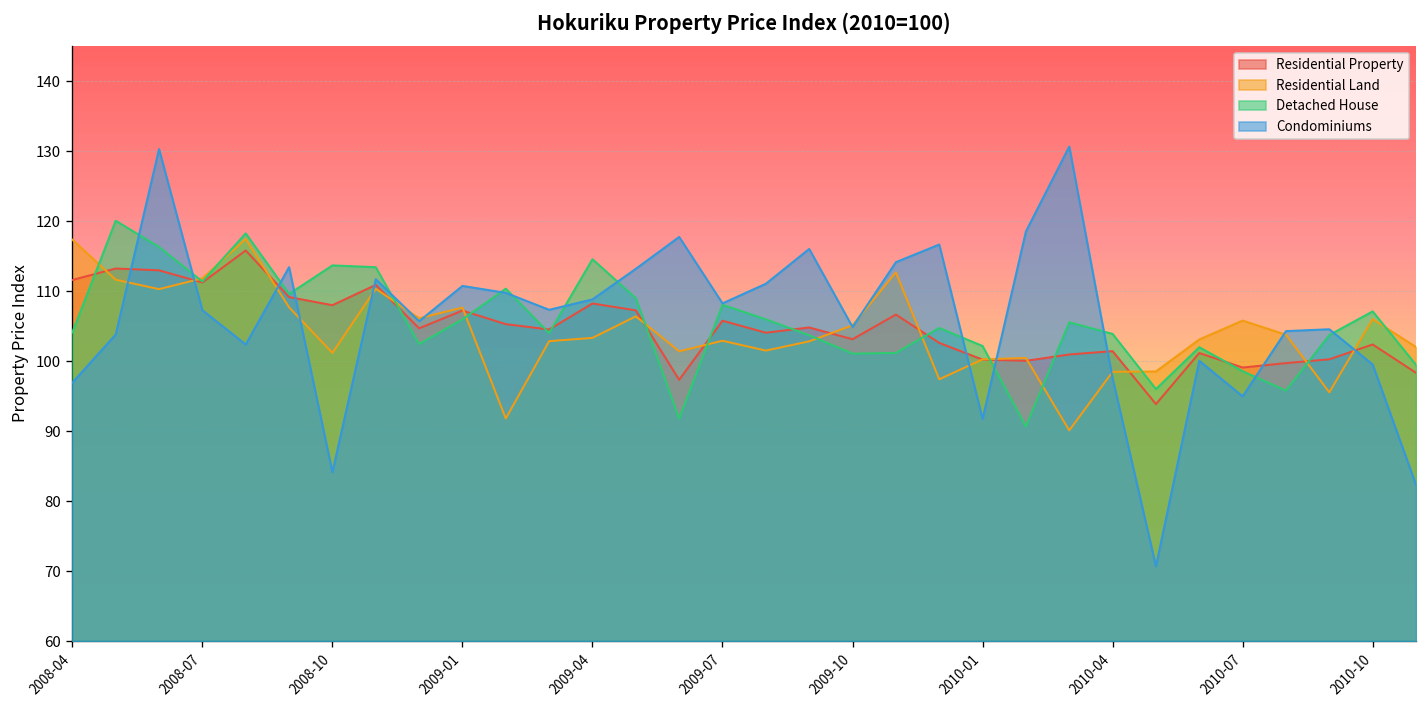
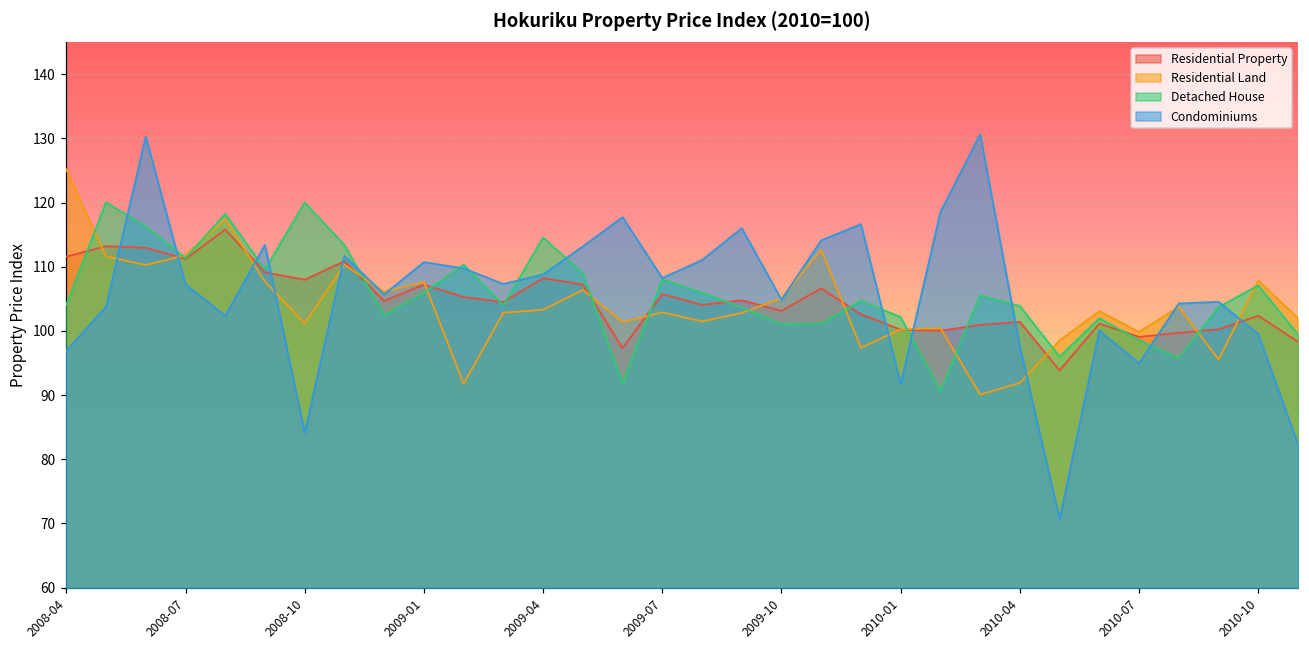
  {
    "Residential Property": {
      "2008-04": 112,
      "2008-10": 108,
      "2009-04": 108,
      "2009-07": 106,
      "2009-10": 103,
      "2010-04": 101,
      "2010-07": 99,
      "2010-10": 102
    },
    "Residential Land": {
-     "2008-04": 117,
+     "2008-04": 125,
      "2008-07": 112,
      "2008-10": 101,
      "2009-04": 103,
      "2009-07": 103,
-     "2010-04": 98,
-     "2010-07": 106,
-     "2010-10": 106
+     "2010-04": 92,
+     "2010-07": 100,
+     "2010-10": 108
    },
    "Detached House": {
      "2008-04": 104,
-     "2008-10": 114,
+     "2008-10": 120,
      "2009-01": 106,
      "2009-04": 115,
      "2009-10": 101,
      "2010-01": 102,
      "2010-04": 104,
      "2010-07": 99,
      "2010-10": 107
    },
    "Condominiums": {
      "2008-04": 97,
      "2008-07": 107,
      "2008-10": 84,
      "2009-01": 111,
      "2009-04": 109,
      "2010-01": 92,
      "2010-04": 98,
      "2010-07": 95,
      "2010-10": 100
    }
  }
